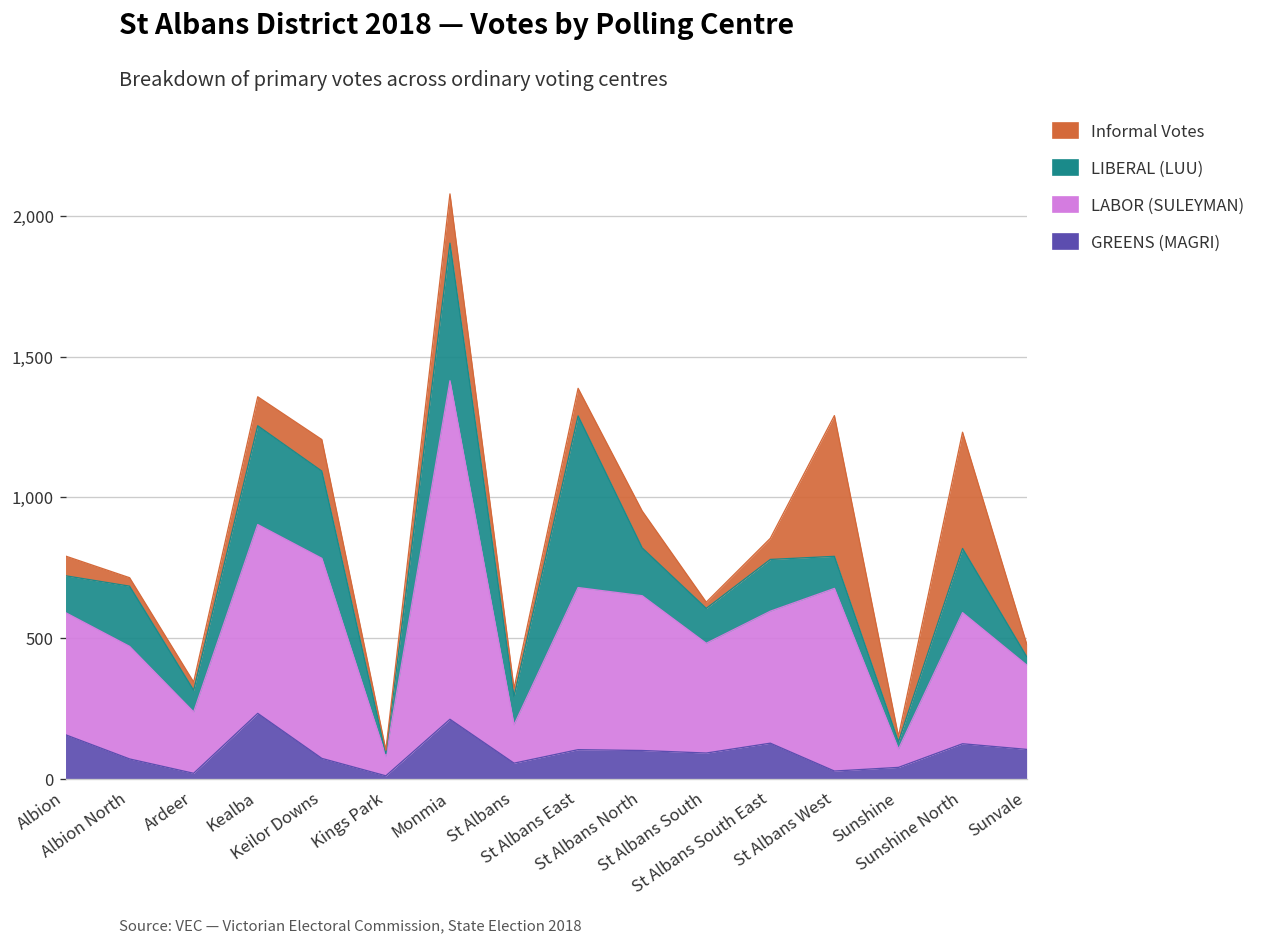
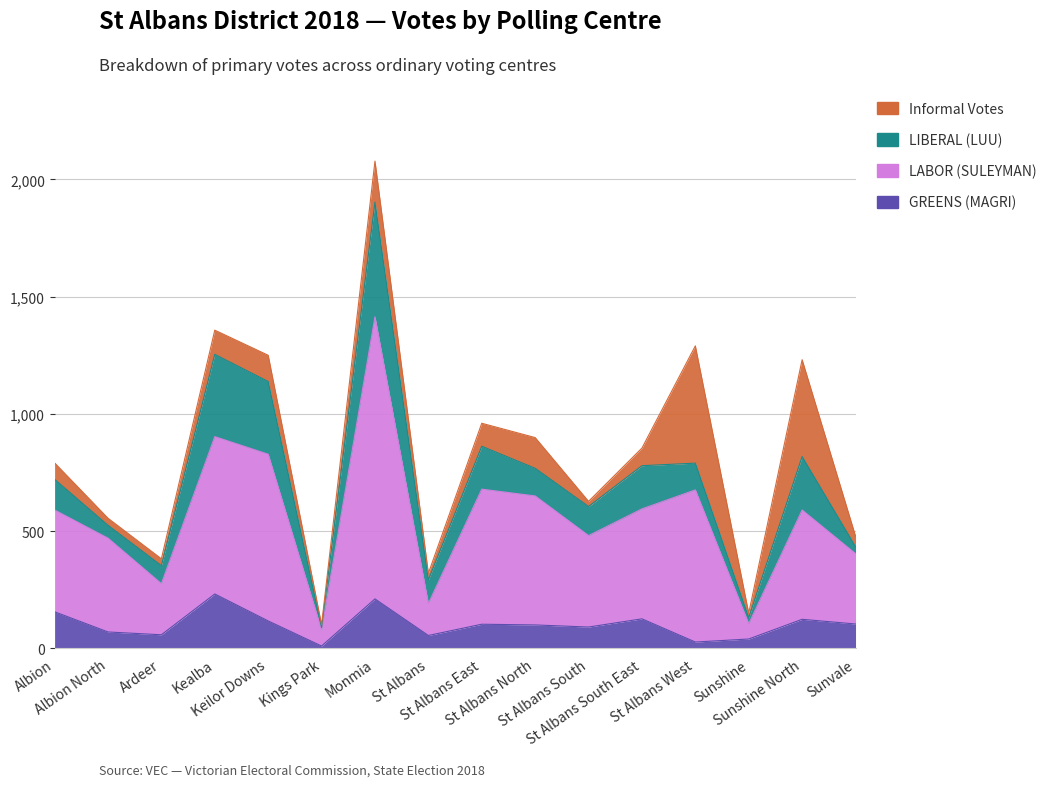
  {
    "GREENS (MAGRI)": {
      "Albion": "160",
      "Albion North": "70",
-     "Ardeer": "20",
+     "Ardeer": "60",
      "Kealba": "230",
-     "Keilor Downs": "70",
+     "Keilor Downs": "120",
      "Kings Park": "10",
      "Monmia": "210",
      "St Albans": "60",
      "St Albans East": "100",
      "St Albans North": "100",
      "St Albans South": "90",
      "St Albans South East": "130",
      "St Albans West": "30",
      "Sunshine": "40",
      "Sunshine North": "120",
      "Sunvale": "100"
    },
    "LABOR (SULEYMAN)": {
      "Albion": "430",
      "Albion North": "400",
      "Ardeer": "220",
      "Kealba": "670",
      "Keilor Downs": "710",
      "Monmia": "1,200",
      "St Albans": "140",
      "St Albans East": "580",
      "St Albans North": "550",
      "St Albans South": "390",
      "St Albans South East": "470",
      "St Albans West": "650",
      "Sunshine": "70",
      "Sunshine North": "470",
      "Sunvale": "300"
    },
    "LIBERAL (LUU)": {
      "Albion": "130",
-     "Albion North": "210",
+     "Albion North": "60",
      "Ardeer": "80",
      "Kealba": "350",
      "Keilor Downs": "310",
      "Monmia": "490",
      "St Albans": "100",
-     "St Albans East": "610",
-     "St Albans North": "170",
+     "St Albans East": "180",
+     "St Albans North": "120",
      "St Albans South": "120",
      "St Albans South East": "180",
      "St Albans West": "110",
      "Sunshine": "30",
      "Sunshine North": "230",
      "Sunvale": "30"
    },
    "Informal Votes": {
      "Albion": "70",
      "Albion North": "30",
      "Ardeer": "30",
      "Kealba": "100",
      "Keilor Downs": "110",
      "Kings Park": "10",
      "Monmia": "180",
      "St Albans": "30",
      "St Albans East": "100",
      "St Albans North": "130",
      "St Albans South": "20",
      "St Albans South East": "80",
      "St Albans West": "500",
      "Sunshine": "20",
      "Sunshine North": "410",
      "Sunvale": "50"
    }
  }
